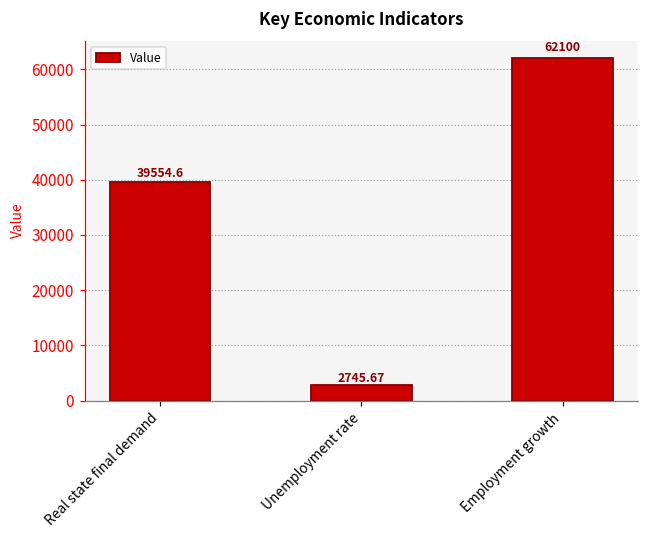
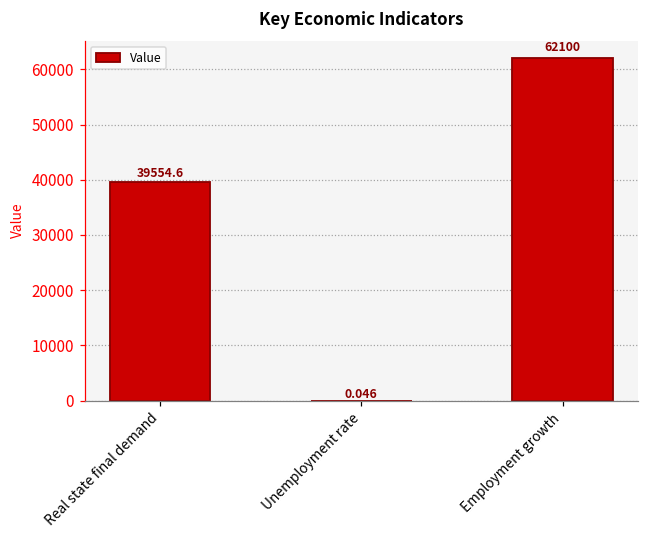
  {
    "Real state final demand": 39554.6,
-   "Unemployment rate": 2745.67,
+   "Unemployment rate": 0.046,
    "Employment growth": 62100
  }
